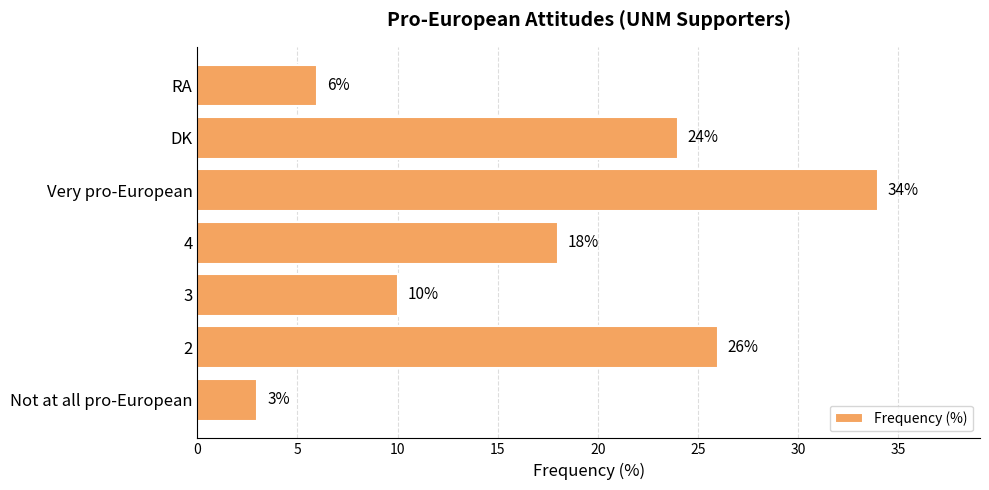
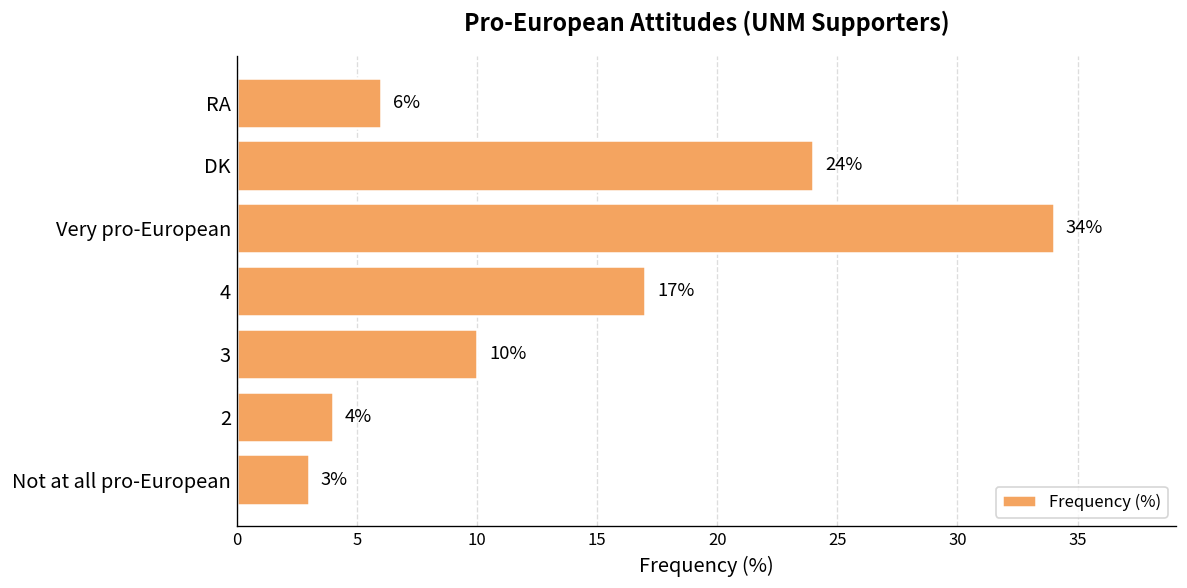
  {
    "RA": "6%",
    "DK": "24%",
    "Very pro-European": "34%",
-   "4": "18%",
+   "4": "17%",
    "3": "10%",
-   "2": "26%",
+   "2": "4%",
    "Not at all pro-European": "3%"
  }
